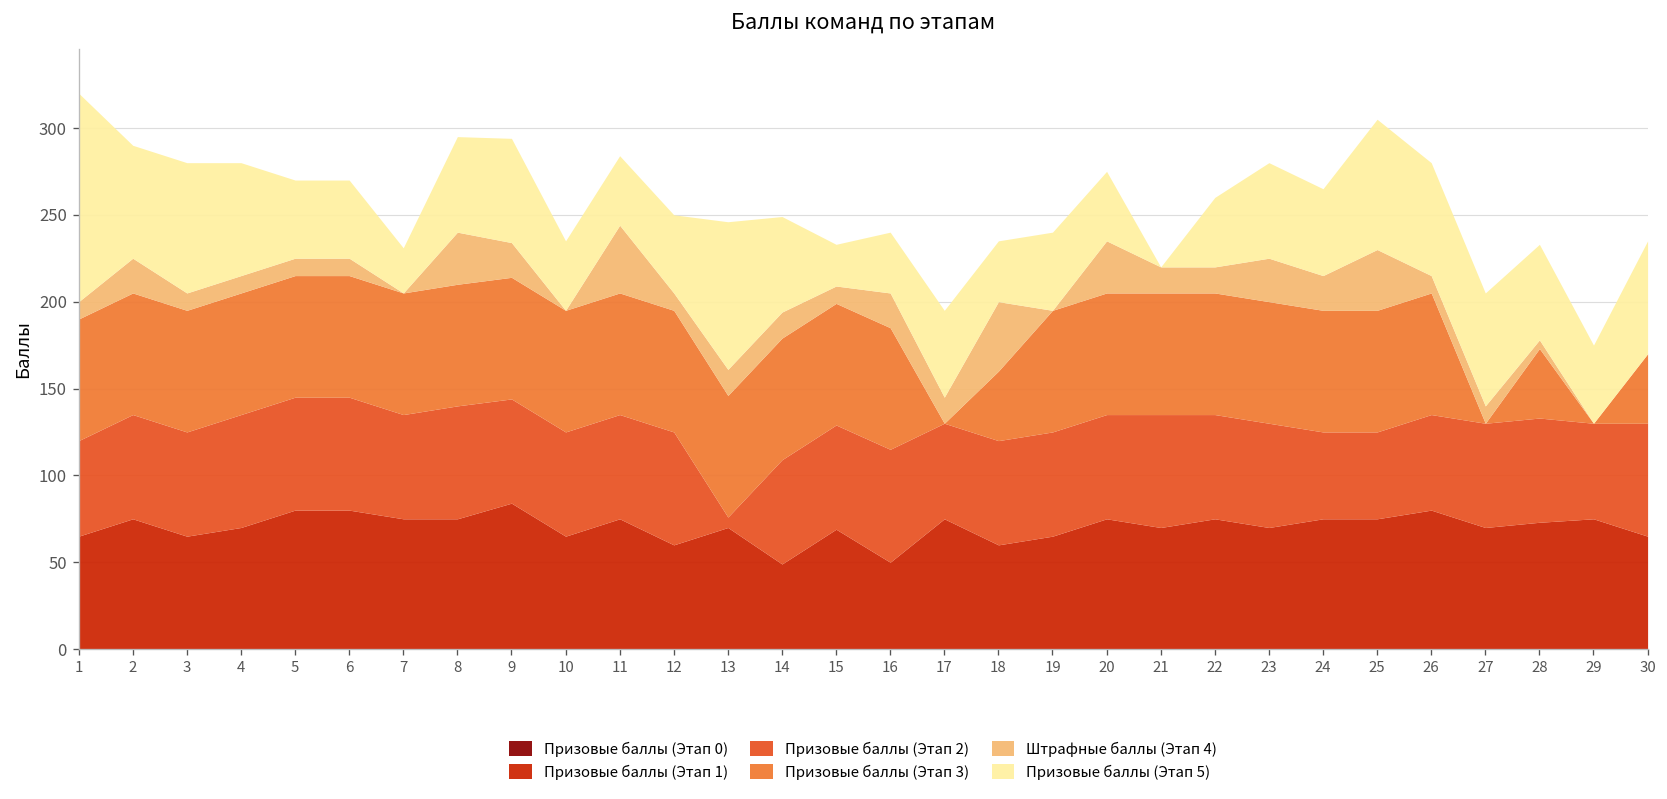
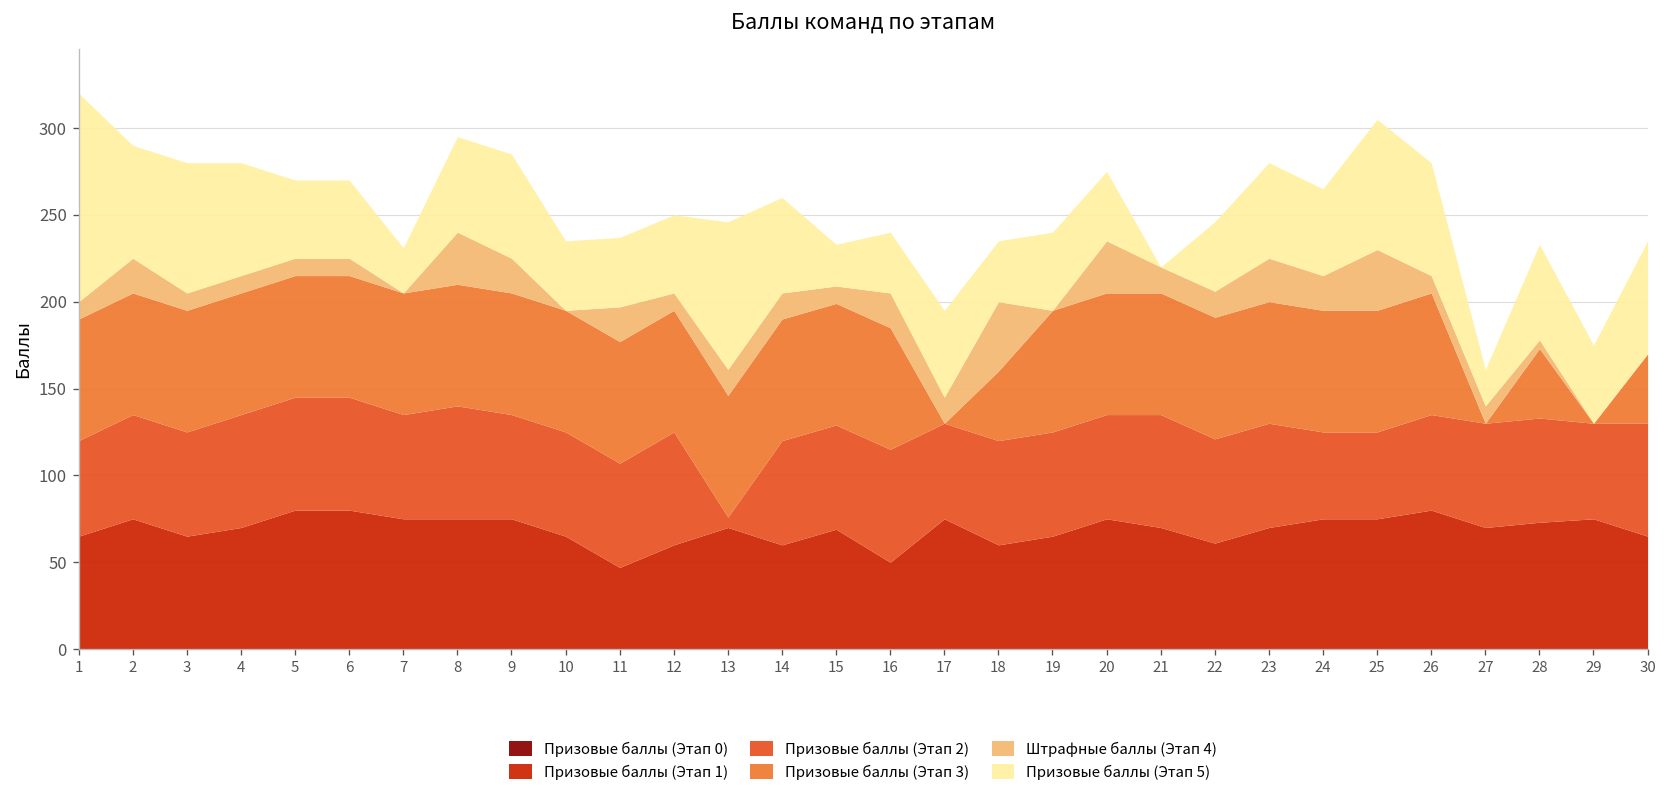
  {
    "Призовые баллы (Этап 0)": {
      "1": 0,
      "2": 0,
      "3": 0,
      "4": 0,
      "5": 0,
      "6": 0,
      "7": 0,
      "8": 0,
      "9": 0,
      "10": 0,
      "11": 0,
      "12": 0,
      "13": 0,
      "14": 0,
      "15": 0,
      "16": 0,
      "17": 0,
      "18": 0,
      "19": 0,
      "20": 0,
      "21": 0,
      "22": 0,
      "23": 0,
      "24": 0,
      "25": 0,
      "26": 0,
      "27": 0,
      "28": 0,
      "29": 0,
      "30": 0
    },
    "Призовые баллы (Этап 1)": {
      "1": 65,
      "2": 75,
      "3": 65,
      "4": 70,
      "5": 80,
      "6": 80,
      "7": 75,
      "8": 75,
-     "9": 84,
+     "9": 75,
      "10": 65,
-     "11": 75,
+     "11": 47,
      "12": 60,
      "13": 70,
-     "14": 49,
+     "14": 60,
      "15": 69,
      "16": 50,
      "17": 75,
      "18": 60,
      "19": 65,
      "20": 75,
      "21": 70,
-     "22": 75,
+     "22": 61,
      "23": 70,
      "24": 75,
      "25": 75,
      "26": 80,
      "27": 70,
      "28": 73,
      "29": 75,
      "30": 65
    },
    "Штрафные баллы (Этап 4)": {
      "1": 10,
      "2": 20,
      "3": 10,
      "4": 10,
      "5": 10,
      "6": 10,
      "8": 30,
      "9": 20,
-     "11": 39,
+     "11": 20,
      "12": 10,
      "13": 15,
      "14": 15,
      "15": 10,
      "16": 20,
      "17": 15,
      "18": 40,
      "20": 30,
      "22": 15,
      "23": 25,
      "24": 20,
      "25": 35,
      "26": 10,
      "27": 10,
      "28": 5
    },
    "Призовые баллы (Этап 5)": {
      "1": 120,
      "2": 65,
      "3": 75,
      "4": 65,
      "5": 45,
      "6": 45,
      "7": 26,
      "8": 55,
      "9": 60,
      "10": 40,
      "11": 40,
      "12": 45,
      "13": 85,
      "14": 55,
      "15": 24,
      "16": 35,
      "17": 50,
      "18": 35,
      "19": 45,
      "20": 40,
      "22": 40,
      "23": 55,
      "24": 50,
      "25": 75,
      "26": 65,
-     "27": 65,
+     "27": 21,
      "28": 55,
      "29": 45,
      "30": 65
    }
  }
